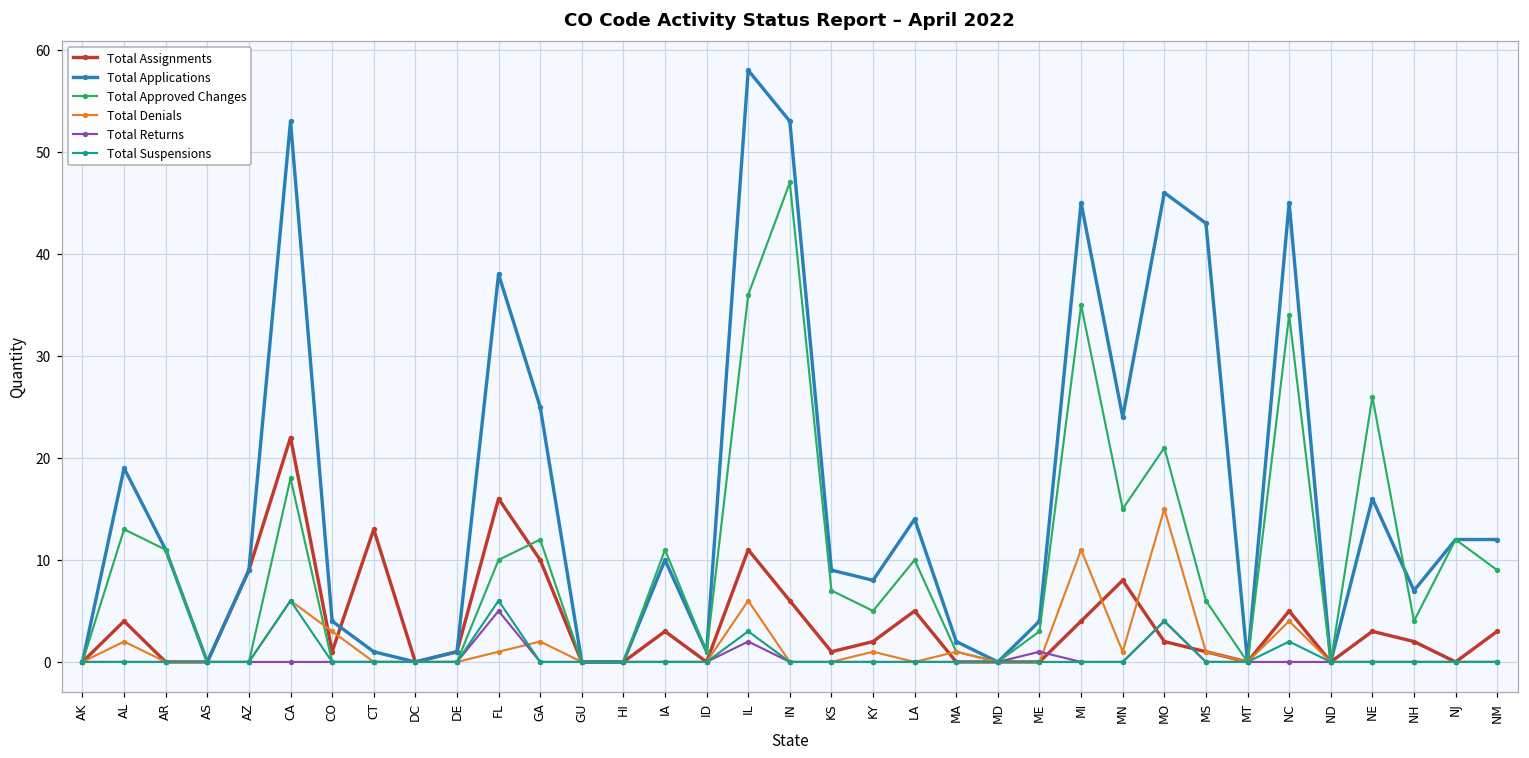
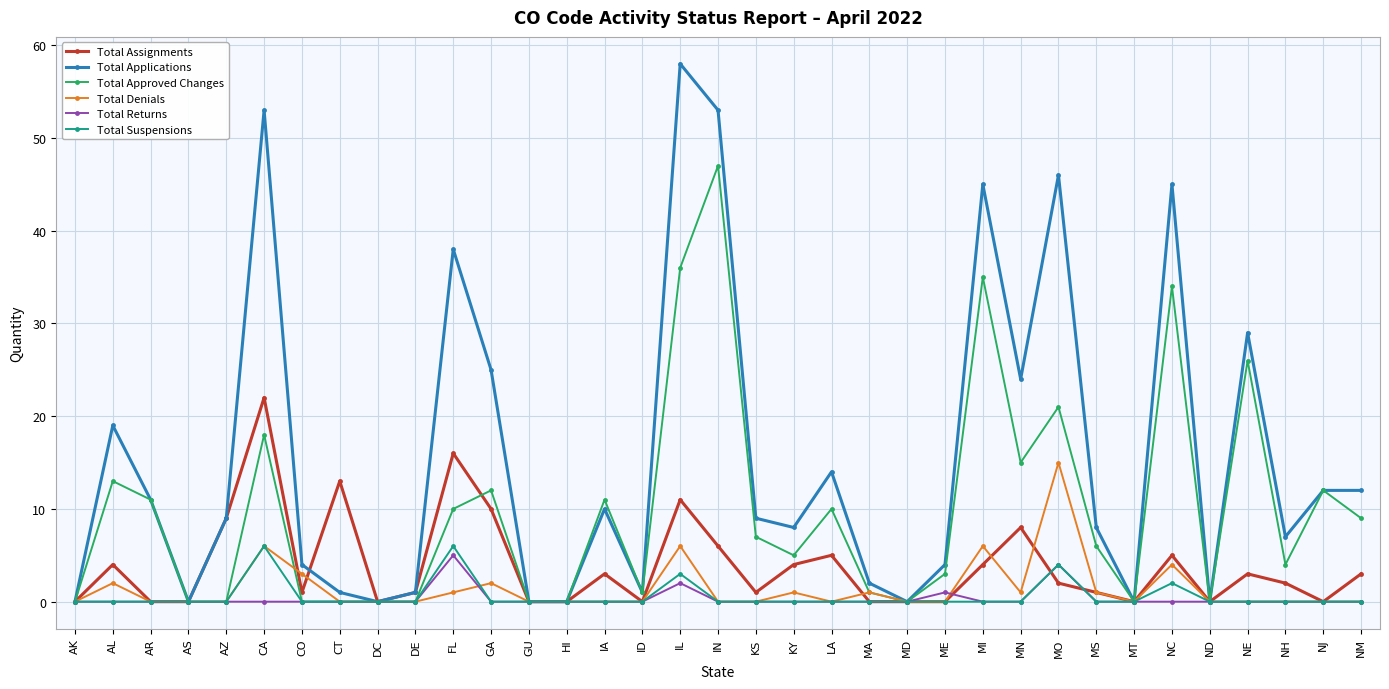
  {
    "Total Assignments": {
      "AL": 4,
      "CA": 22,
      "CO": 1,
      "CT": 13,
      "FL": 16,
      "GA": 10,
      "IA": 3,
      "IL": 11,
      "IN": 6,
      "KS": 1,
-     "KY": 2,
+     "KY": 4,
      "LA": 5,
      "MI": 4,
      "MN": 8,
      "MO": 2,
      "NC": 5,
      "NE": 3,
      "NH": 2,
      "NM": 3
    },
    "Total Applications": {
      "AL": 19,
      "CA": 53,
      "CO": 4,
      "CT": 1,
      "FL": 38,
      "GA": 25,
      "IA": 10,
      "IL": 58,
      "IN": 53,
      "KS": 9,
      "KY": 8,
      "LA": 14,
      "MA": 2,
      "ME": 4,
      "MI": 45,
      "MN": 24,
      "MO": 46,
-     "MS": 43,
+     "MS": 8,
      "NC": 45,
-     "NE": 16,
+     "NE": 29,
      "NH": 7,
      "NM": 12
    },
    "Total Denials": {
      "AL": 2,
      "CO": 3,
      "FL": 1,
      "GA": 2,
      "IL": 6,
      "KY": 1,
-     "MI": 11,
+     "MI": 6,
      "MN": 1,
      "MO": 15,
      "NC": 4
    },
    "Total Returns": {
      "CA": 0,
      "FL": 5,
      "IL": 2,
      "ME": 1,
      "NC": 0
    }
  }
